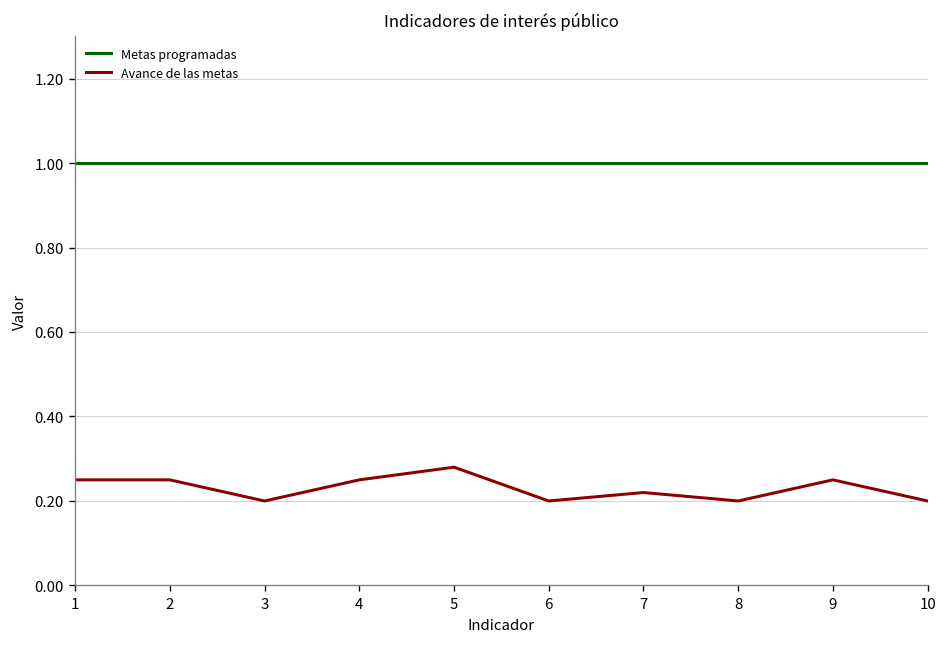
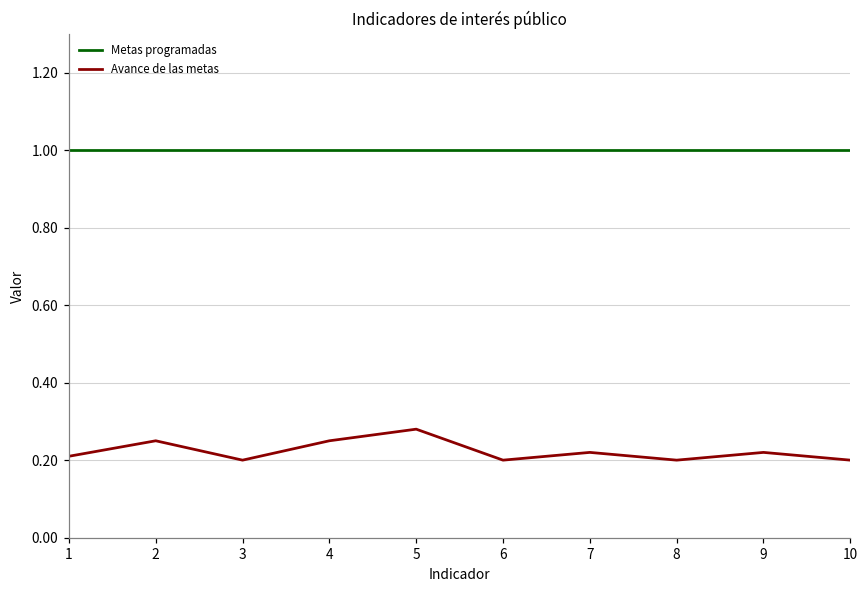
  {
    "Metas programadas": {
      "1": 1.00,
      "2": 1.00,
      "3": 1.00,
      "4": 1.00,
      "5": 1.00,
      "6": 1.00,
      "7": 1.00,
      "8": 1.00,
      "9": 1.00,
      "10": 1.00
    },
    "Avance de las metas": {
-     "1": 0.25,
+     "1": 0.21,
      "2": 0.25,
      "3": 0.20,
      "4": 0.25,
      "5": 0.28,
      "6": 0.20,
      "7": 0.22,
      "8": 0.20,
-     "9": 0.25,
+     "9": 0.22,
      "10": 0.20
    }
  }
